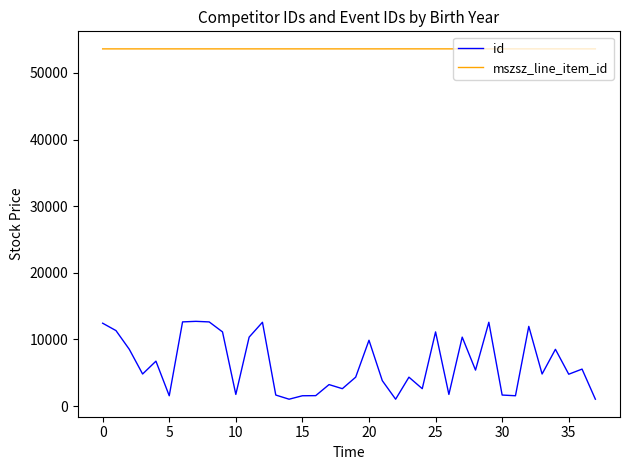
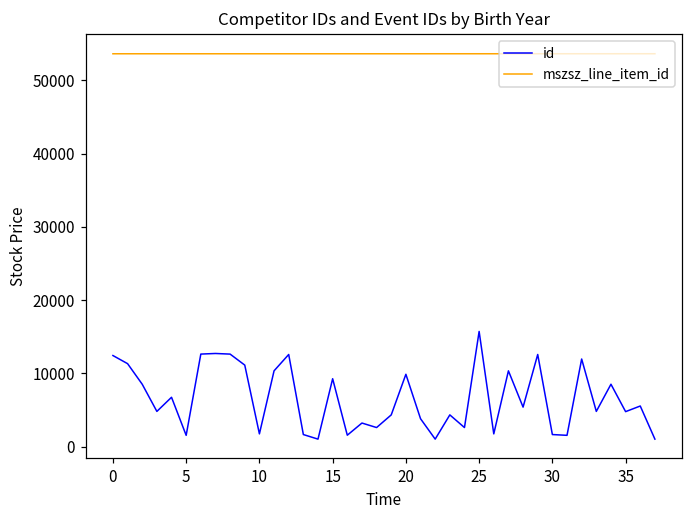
  {
    "id": {
      "0": 12000,
      "5": 2000,
      "10": 2000,
-     "15": 2000,
+     "15": 9000,
      "20": 10000,
-     "25": 11000,
+     "25": 16000,
      "30": 2000,
      "35": 5000
    },
    "mszsz_line_item_id": {
      "0": 54000,
      "5": 54000,
      "10": 54000,
      "15": 54000,
      "20": 54000,
      "25": 54000
    }
  }
